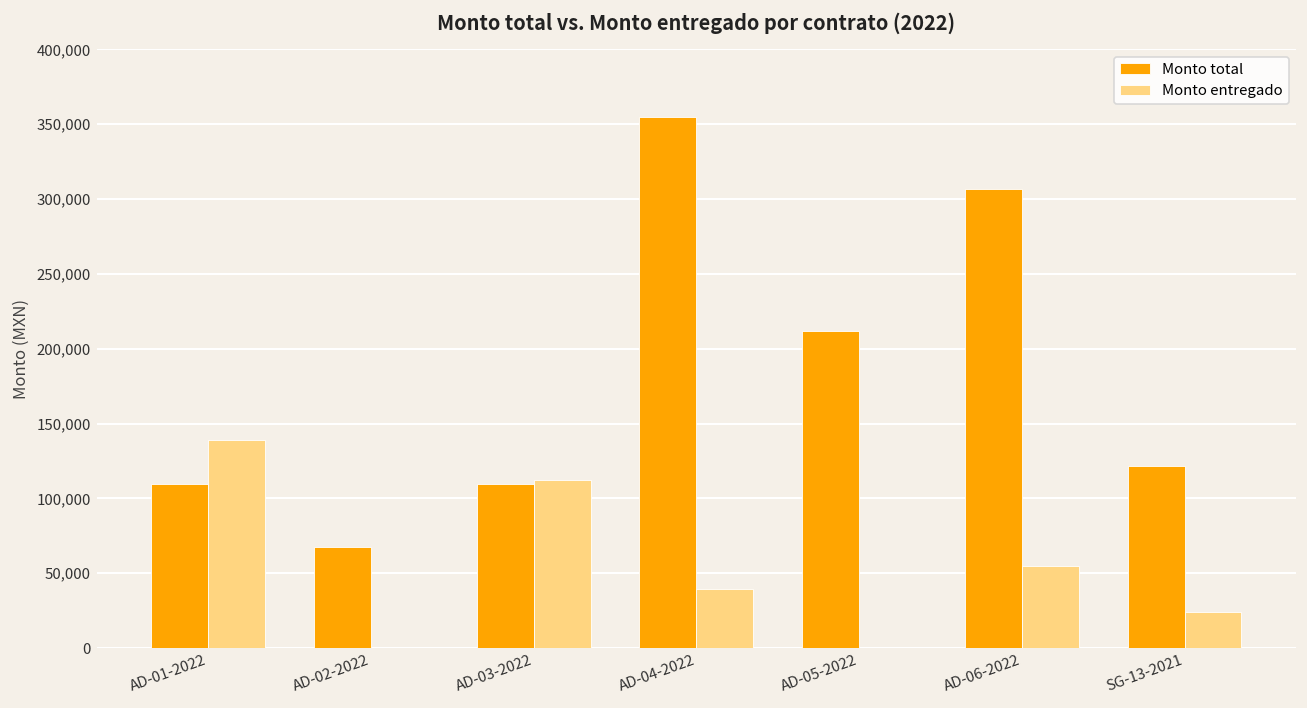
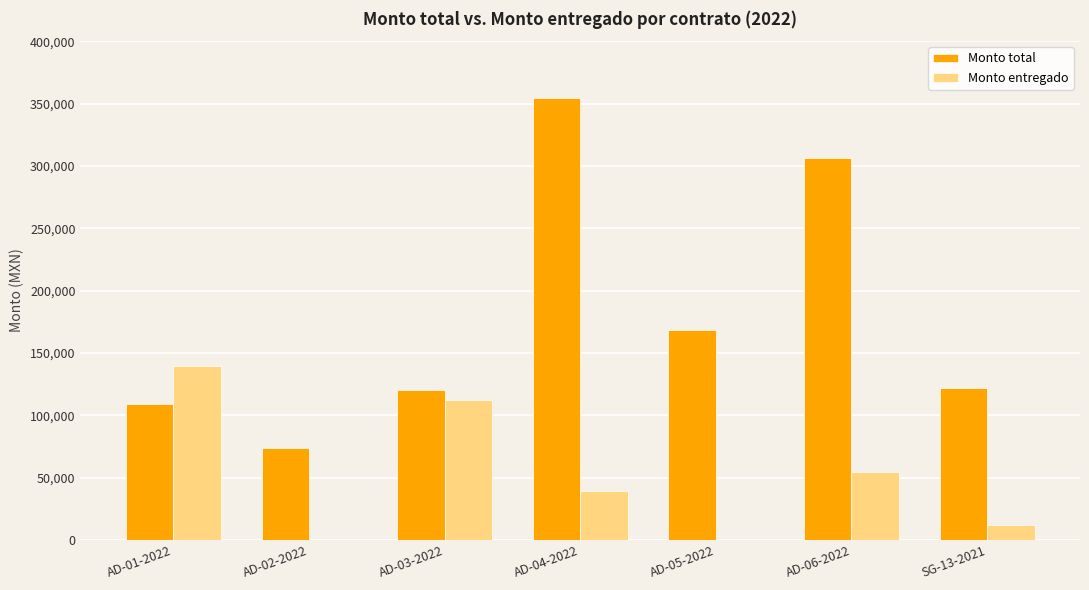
  {
    "Monto total": {
      "AD-01-2022": "109,000",
-     "AD-02-2022": "67,000",
-     "AD-03-2022": "109,000",
+     "AD-02-2022": "74,000",
+     "AD-03-2022": "120,000",
      "AD-04-2022": "355,000",
-     "AD-05-2022": "212,000",
+     "AD-05-2022": "168,000",
      "AD-06-2022": "307,000",
      "SG-13-2021": "122,000"
    },
    "Monto entregado": {
      "AD-01-2022": "139,000",
      "AD-02-2022": "0",
      "AD-03-2022": "113,000",
      "AD-04-2022": "39,000",
      "AD-05-2022": "0",
      "AD-06-2022": "55,000",
-     "SG-13-2021": "24,000"
+     "SG-13-2021": "12,000"
    }
  }
